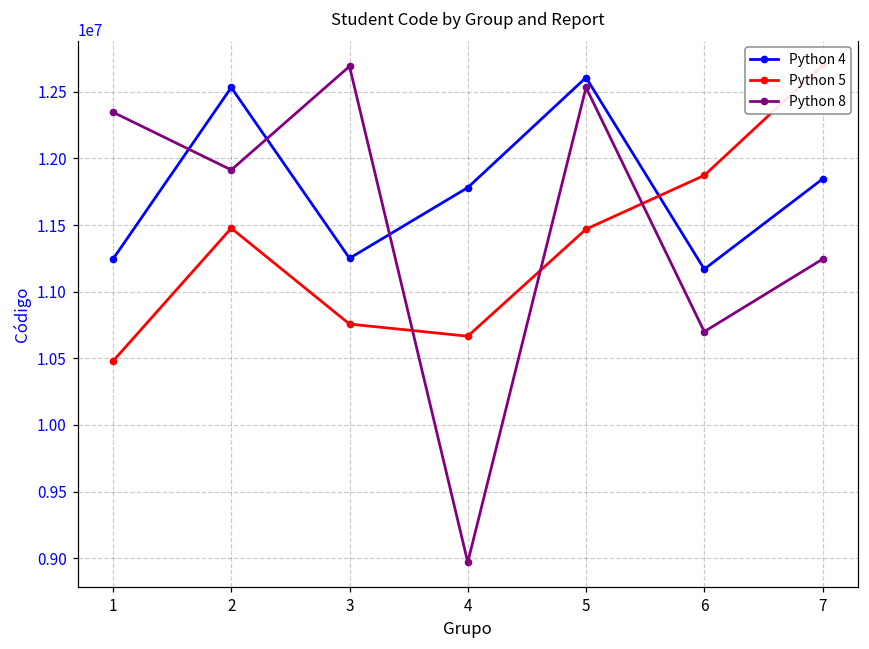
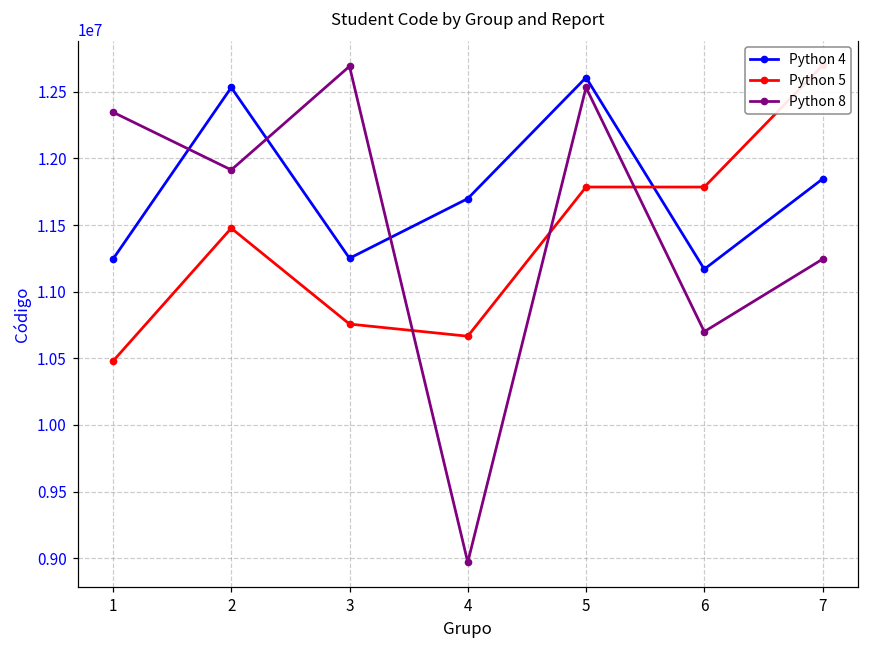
  {
    "Python 4": {
      "1": 11240000,
      "2": 12530000,
      "3": 11250000,
-     "4": 11780000,
+     "4": 11700000,
      "5": 12610000,
      "6": 11170000,
      "7": 11850000
    },
    "Python 5": {
      "1": 10480000,
      "2": 11480000,
      "3": 10760000,
      "4": 10670000,
-     "5": 11470000,
-     "6": 11870000
+     "5": 11780000,
+     "6": 11780000
    },
    "Python 8": {
      "1": 12350000,
      "2": 11910000,
      "3": 12690000,
      "4": 8970000,
      "5": 12530000,
      "6": 10700000,
      "7": 11240000
    }
  }
